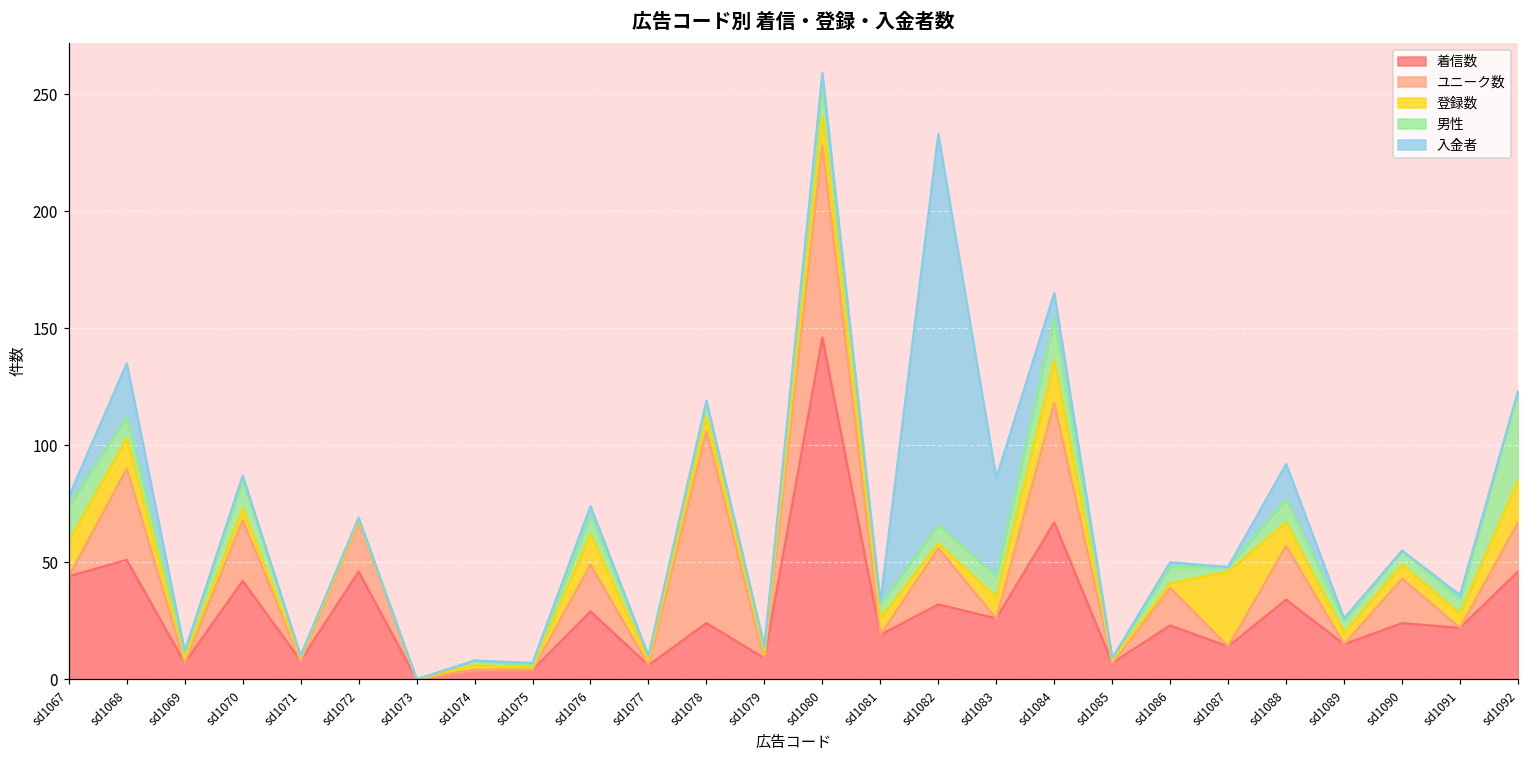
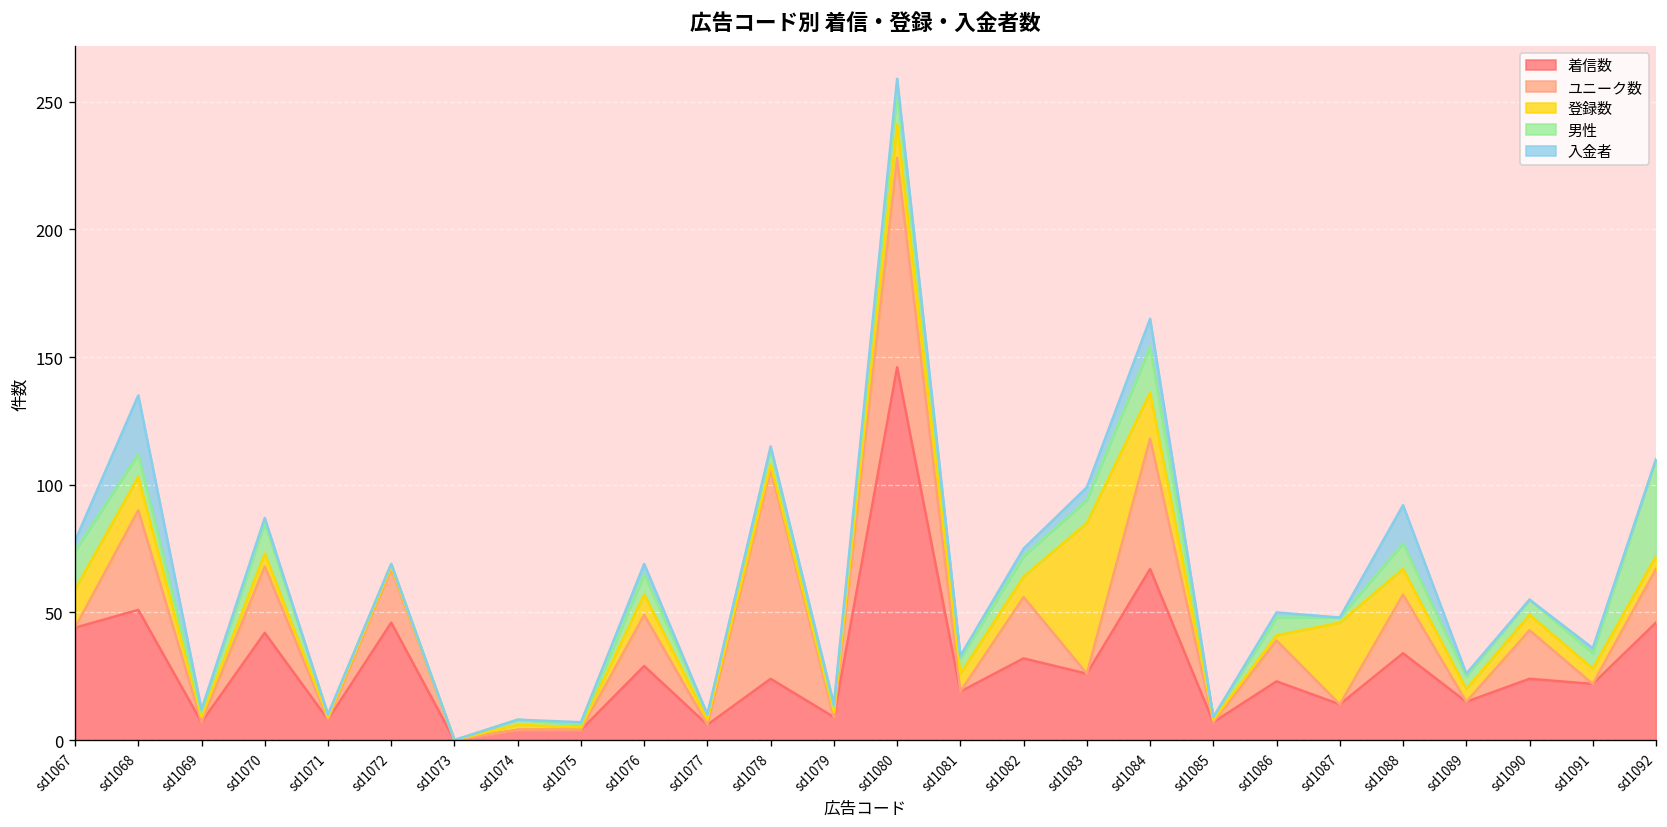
  {
    "登録数": {
      "sd1067": 15,
      "sd1068": 13,
      "sd1069": 2,
      "sd1070": 5,
      "sd1074": 2,
-     "sd1076": 13,
+     "sd1076": 8,
      "sd1077": 2,
-     "sd1078": 6,
+     "sd1078": 2,
      "sd1079": 2,
      "sd1080": 13,
      "sd1081": 7,
-     "sd1082": 2,
-     "sd1083": 9,
+     "sd1082": 8,
+     "sd1083": 59,
      "sd1084": 18,
      "sd1086": 2,
      "sd1087": 32,
      "sd1088": 10,
      "sd1089": 5,
      "sd1090": 6,
      "sd1091": 6,
-     "sd1092": 18
+     "sd1092": 5
    },
    "男性": {
      "sd1067": 15,
      "sd1068": 9,
      "sd1070": 12,
      "sd1076": 8,
      "sd1080": 13,
      "sd1082": 8,
      "sd1083": 9,
      "sd1084": 18,
      "sd1086": 7,
      "sd1088": 10,
      "sd1091": 6
    },
    "入金者": {
      "sd1067": 4,
      "sd1068": 23,
      "sd1070": 2,
      "sd1076": 4,
      "sd1080": 5,
-     "sd1082": 167,
-     "sd1083": 42,
+     "sd1082": 3,
+     "sd1083": 5,
      "sd1084": 11,
      "sd1086": 2,
      "sd1088": 15,
      "sd1091": 2
    }
  }
